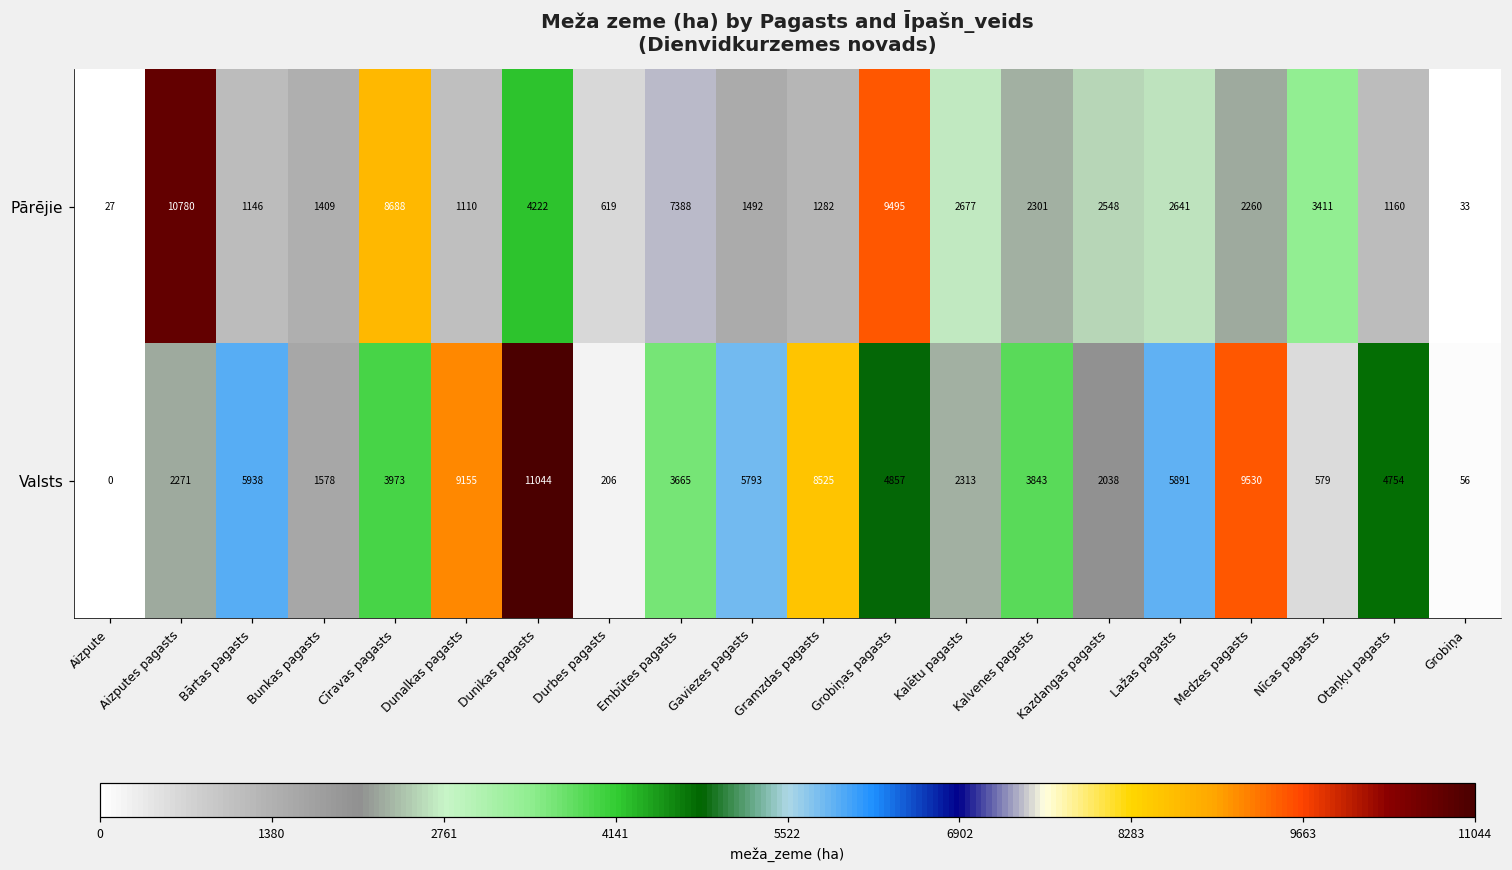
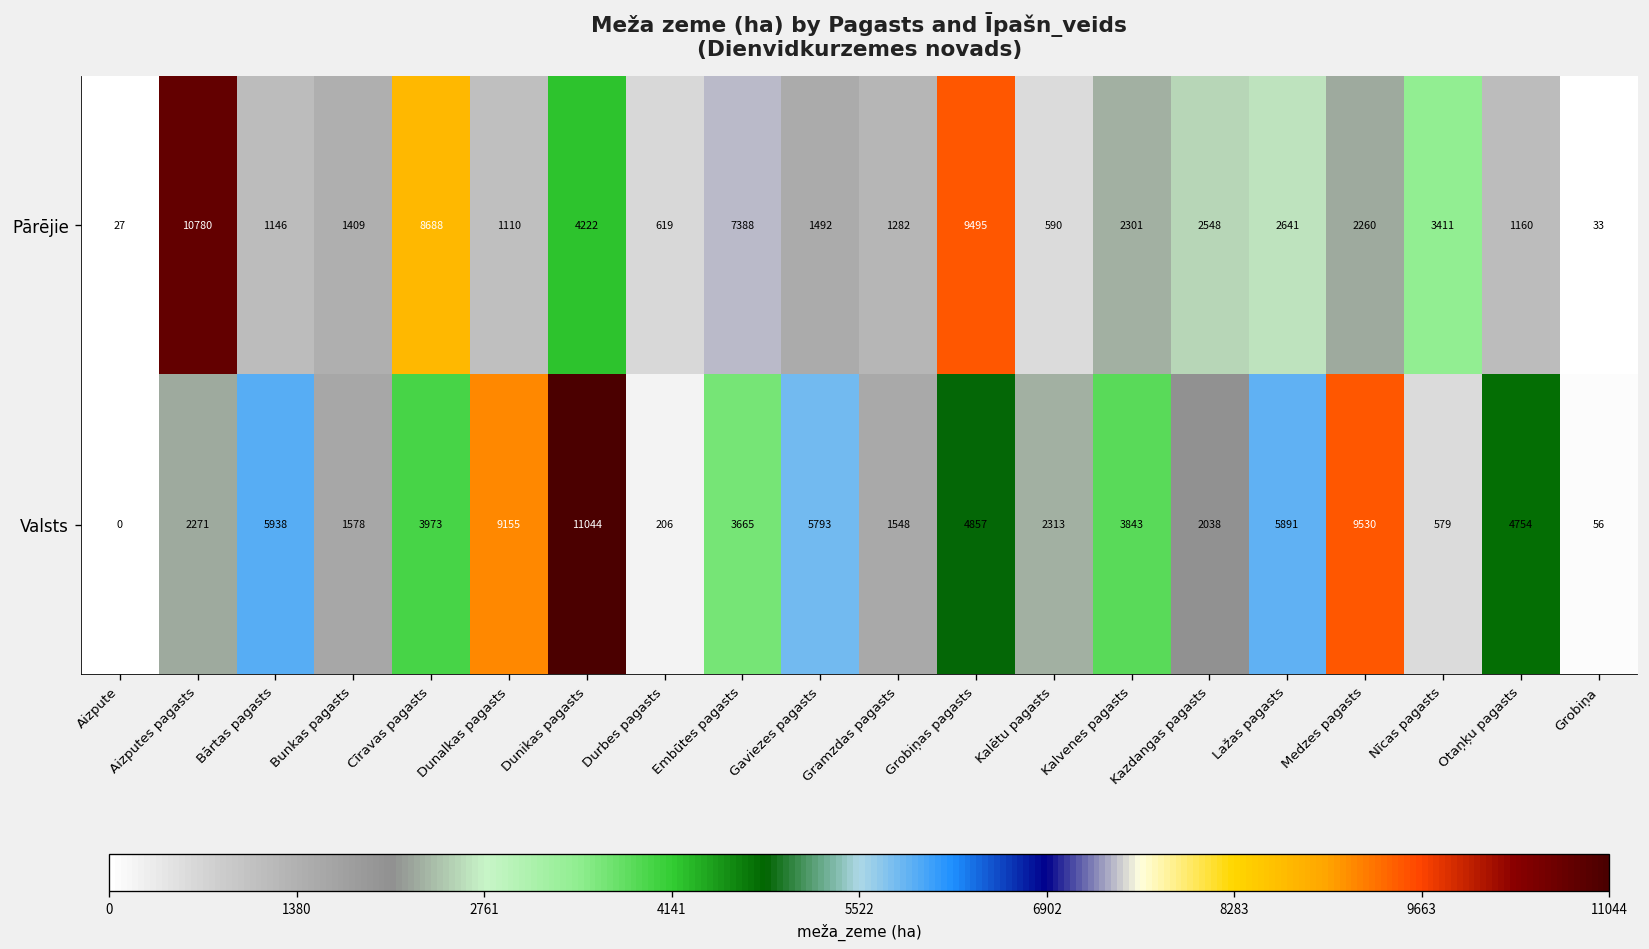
  {
    "Pārējie": {
      "Aizpute": 27,
      "Aizputes pagasts": 10780,
      "Bārtas pagasts": 1146,
      "Bunkas pagasts": 1409,
      "Cīravas pagasts": 8688,
      "Dunalkas pagasts": 1110,
      "Dunikas pagasts": 4222,
      "Durbes pagasts": 619,
      "Embūtes pagasts": 7388,
      "Gaviezes pagasts": 1492,
      "Gramzdas pagasts": 1282,
      "Grobiņas pagasts": 9495,
-     "Kalētu pagasts": 2677,
+     "Kalētu pagasts": 590,
      "Kalvenes pagasts": 2301,
      "Kazdangas pagasts": 2548,
      "Lažas pagasts": 2641,
      "Medzes pagasts": 2260,
      "Nīcas pagasts": 3411,
      "Otaņķu pagasts": 1160,
      "Grobiņa": 33
    },
    "Valsts": {
      "Aizpute": 0,
      "Aizputes pagasts": 2271,
      "Bārtas pagasts": 5938,
      "Bunkas pagasts": 1578,
      "Cīravas pagasts": 3973,
      "Dunalkas pagasts": 9155,
      "Dunikas pagasts": 11044,
      "Durbes pagasts": 206,
      "Embūtes pagasts": 3665,
      "Gaviezes pagasts": 5793,
-     "Gramzdas pagasts": 8525,
+     "Gramzdas pagasts": 1548,
      "Grobiņas pagasts": 4857,
      "Kalētu pagasts": 2313,
      "Kalvenes pagasts": 3843,
      "Kazdangas pagasts": 2038,
      "Lažas pagasts": 5891,
      "Medzes pagasts": 9530,
      "Nīcas pagasts": 579,
      "Otaņķu pagasts": 4754,
      "Grobiņa": 56
    }
  }
